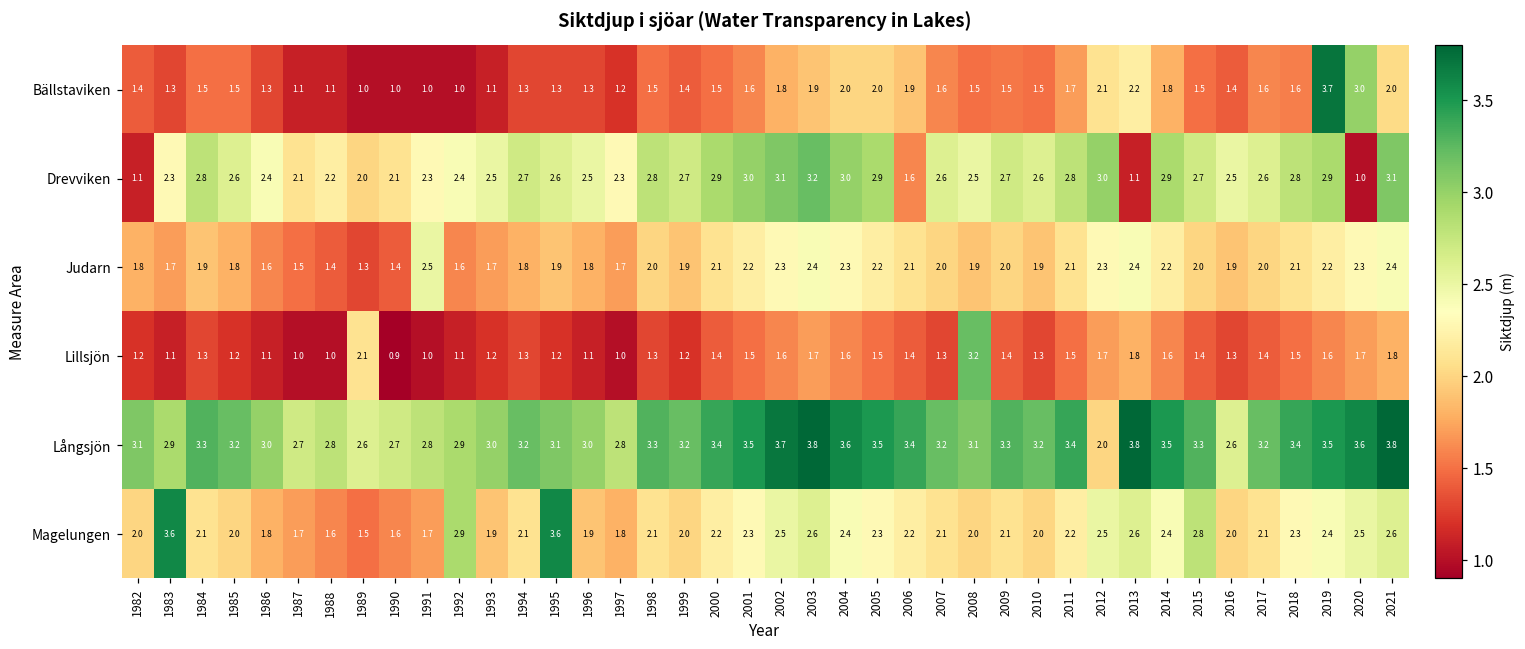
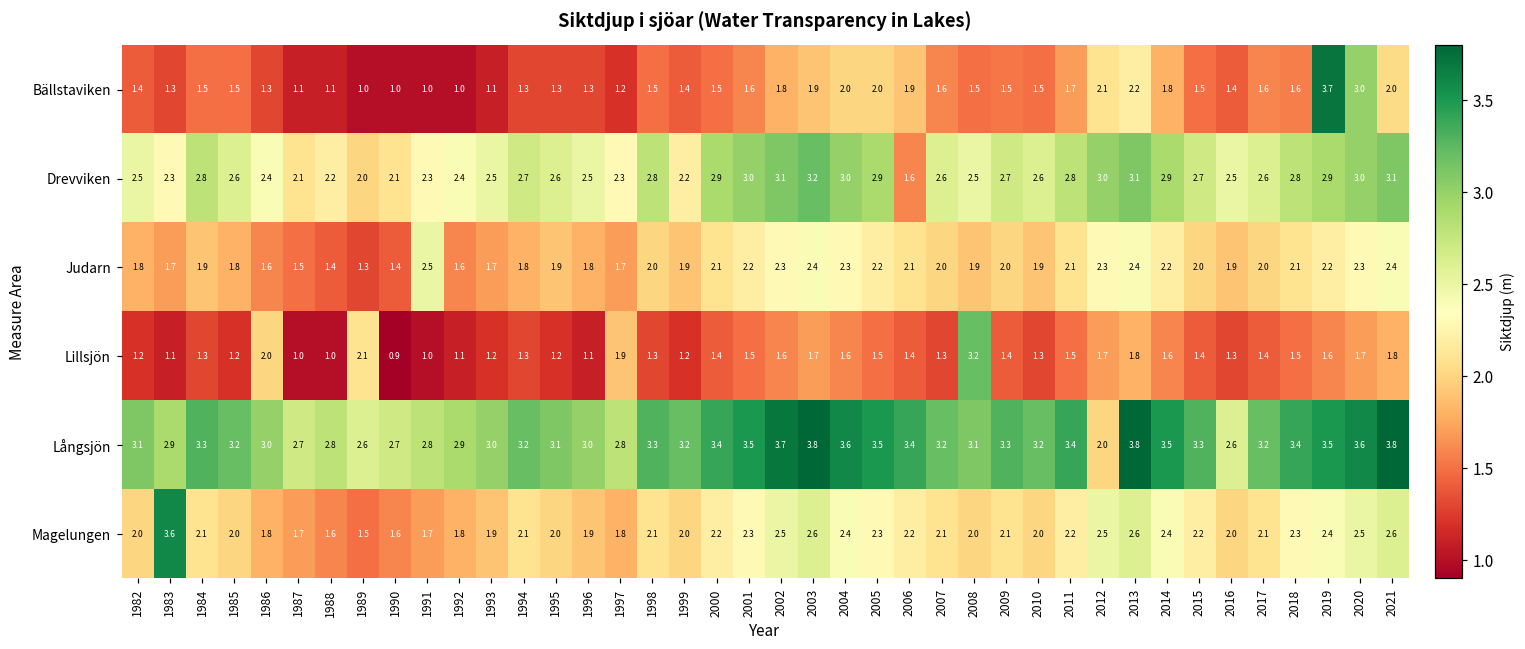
  {
    "Drevviken": {
-     "1982": 1.1,
+     "1982": 2.5,
      "1983": 2.3,
      "1984": 2.8,
      "1985": 2.6,
      "1986": 2.4,
      "1987": 2.1,
      "1988": 2.2,
      "1989": 2.0,
      "1990": 2.1,
      "1991": 2.3,
      "1992": 2.4,
      "1993": 2.5,
      "1994": 2.7,
      "1995": 2.6,
      "1996": 2.5,
      "1997": 2.3,
      "1998": 2.8,
-     "1999": 2.7,
+     "1999": 2.2,
      "2000": 2.9,
      "2001": 3.0,
      "2002": 3.1,
      "2003": 3.2,
      "2004": 3.0,
      "2005": 2.9,
      "2006": 1.6,
      "2007": 2.6,
      "2008": 2.5,
      "2009": 2.7,
      "2010": 2.6,
      "2011": 2.8,
      "2012": 3.0,
-     "2013": 1.1,
+     "2013": 3.1,
      "2014": 2.9,
      "2015": 2.7,
      "2016": 2.5,
      "2017": 2.6,
      "2018": 2.8,
      "2019": 2.9,
-     "2020": 1.0,
+     "2020": 3.0,
      "2021": 3.1
    },
    "Lillsjön": {
      "1982": 1.2,
      "1983": 1.1,
      "1984": 1.3,
      "1985": 1.2,
-     "1986": 1.1,
+     "1986": 2.0,
      "1987": 1.0,
      "1988": 1.0,
      "1989": 2.1,
      "1990": 0.9,
      "1991": 1.0,
      "1992": 1.1,
      "1993": 1.2,
      "1994": 1.3,
      "1995": 1.2,
      "1996": 1.1,
-     "1997": 1.0,
+     "1997": 1.9,
      "1998": 1.3,
      "1999": 1.2,
      "2000": 1.4,
      "2001": 1.5,
      "2002": 1.6,
      "2003": 1.7,
      "2004": 1.6,
      "2005": 1.5,
      "2006": 1.4,
      "2007": 1.3,
      "2008": 3.2,
      "2009": 1.4,
      "2010": 1.3,
      "2011": 1.5,
      "2012": 1.7,
      "2013": 1.8,
      "2014": 1.6,
      "2015": 1.4,
      "2016": 1.3,
      "2017": 1.4,
      "2018": 1.5,
      "2019": 1.6,
      "2020": 1.7,
      "2021": 1.8
    },
    "Magelungen": {
      "1982": 2.0,
      "1983": 3.6,
      "1984": 2.1,
      "1985": 2.0,
      "1986": 1.8,
      "1987": 1.7,
      "1988": 1.6,
      "1989": 1.5,
      "1990": 1.6,
      "1991": 1.7,
-     "1992": 2.9,
+     "1992": 1.8,
      "1993": 1.9,
      "1994": 2.1,
-     "1995": 3.6,
+     "1995": 2.0,
      "1996": 1.9,
      "1997": 1.8,
      "1998": 2.1,
      "1999": 2.0,
      "2000": 2.2,
      "2001": 2.3,
      "2002": 2.5,
      "2003": 2.6,
      "2004": 2.4,
      "2005": 2.3,
      "2006": 2.2,
      "2007": 2.1,
      "2008": 2.0,
      "2009": 2.1,
      "2010": 2.0,
      "2011": 2.2,
      "2012": 2.5,
      "2013": 2.6,
      "2014": 2.4,
-     "2015": 2.8,
+     "2015": 2.2,
      "2016": 2.0,
      "2017": 2.1,
      "2018": 2.3,
      "2019": 2.4,
      "2020": 2.5,
      "2021": 2.6
    }
  }
